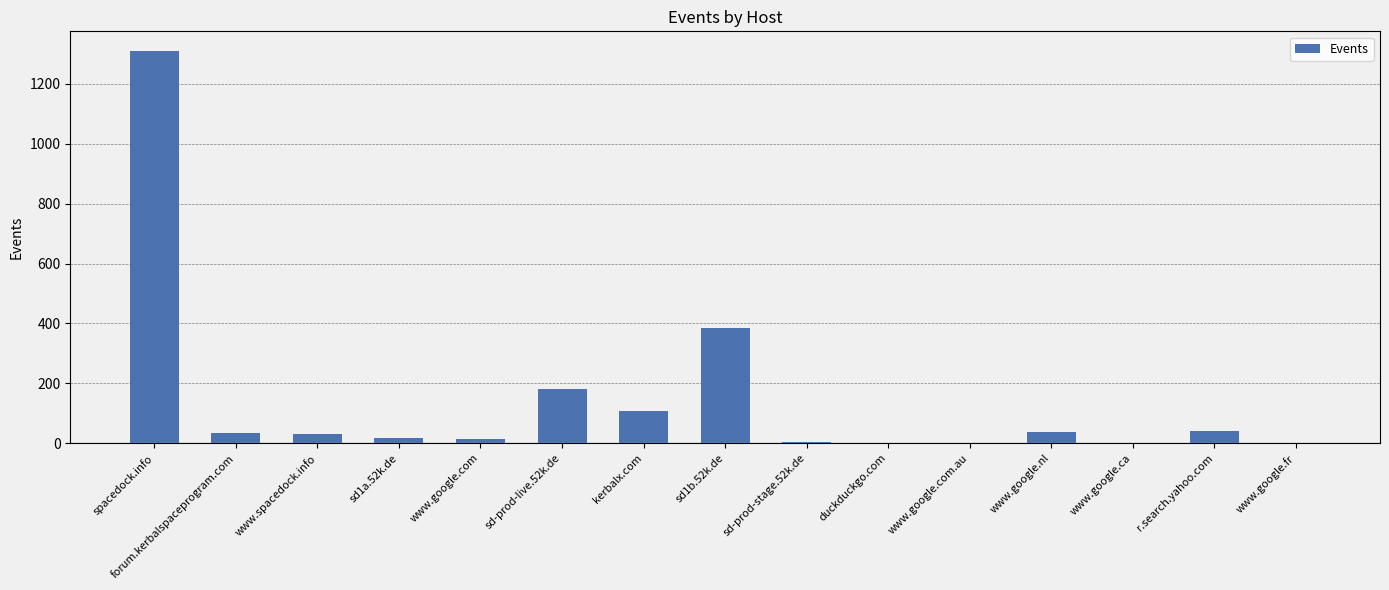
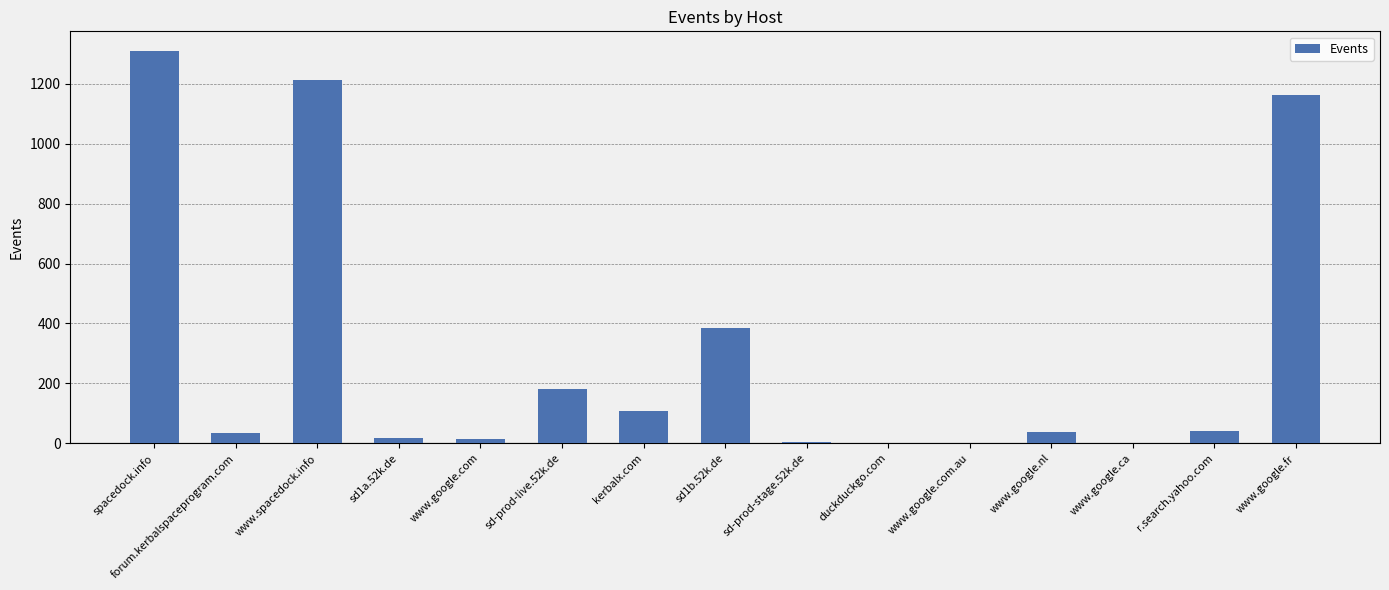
  {
    "spacedock.info": 1310,
    "forum.kerbalspaceprogram.com": 40,
-   "www.spacedock.info": 30,
+   "www.spacedock.info": 1210,
    "sd1a.52k.de": 20,
    "www.google.com": 20,
    "sd-prod-live.52k.de": 180,
    "kerbalx.com": 110,
    "sd1b.52k.de": 380,
    "www.google.nl": 40,
    "r.search.yahoo.com": 40,
-   "www.google.fr": 0
+   "www.google.fr": 1160
  }
